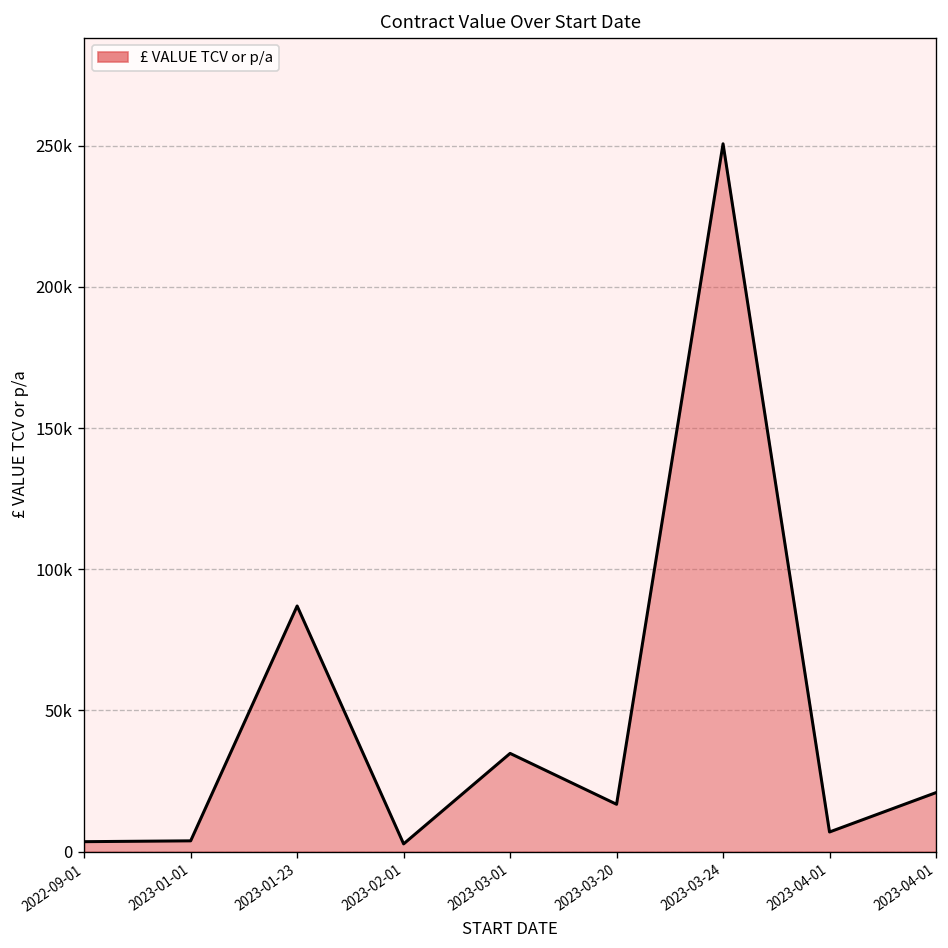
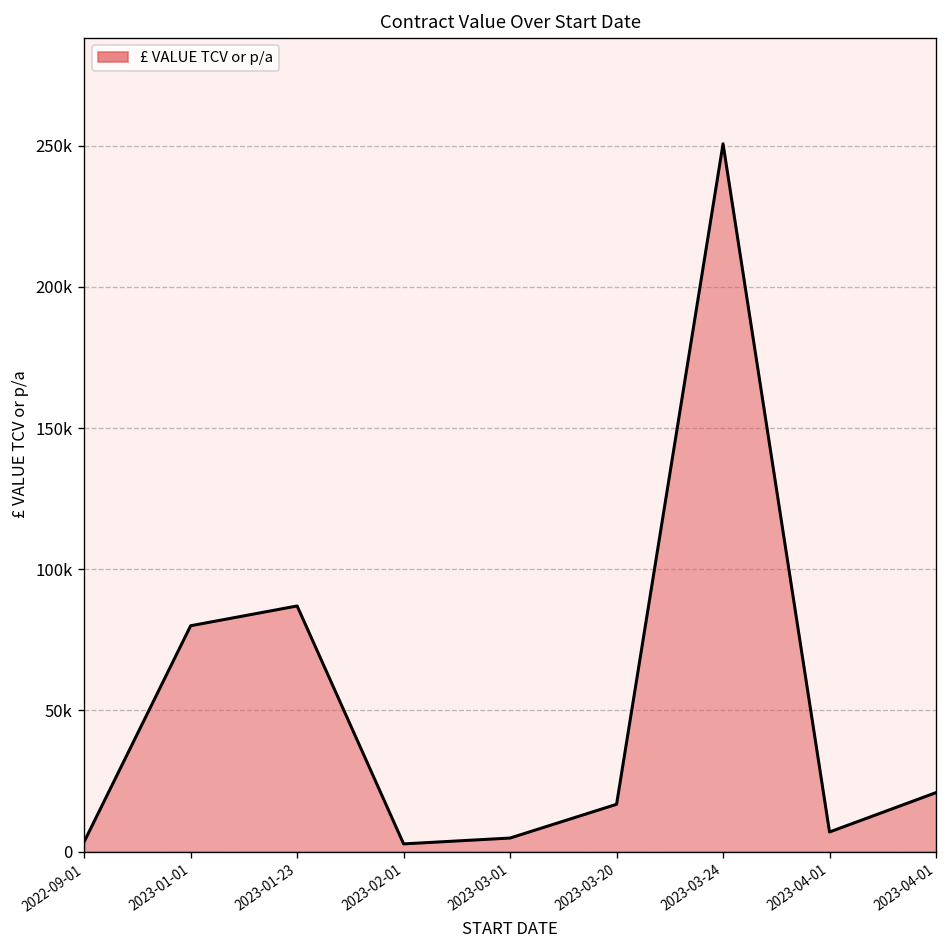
  {
    "2022-09-01": 4000,
-   "2023-01-01": 4000,
+   "2023-01-01": 80000,
    "2023-01-23": 87000,
    "2023-02-01": 3000,
-   "2023-03-01": 35000,
+   "2023-03-01": 5000,
    "2023-03-20": 17000,
    "2023-03-24": 251000
  }
